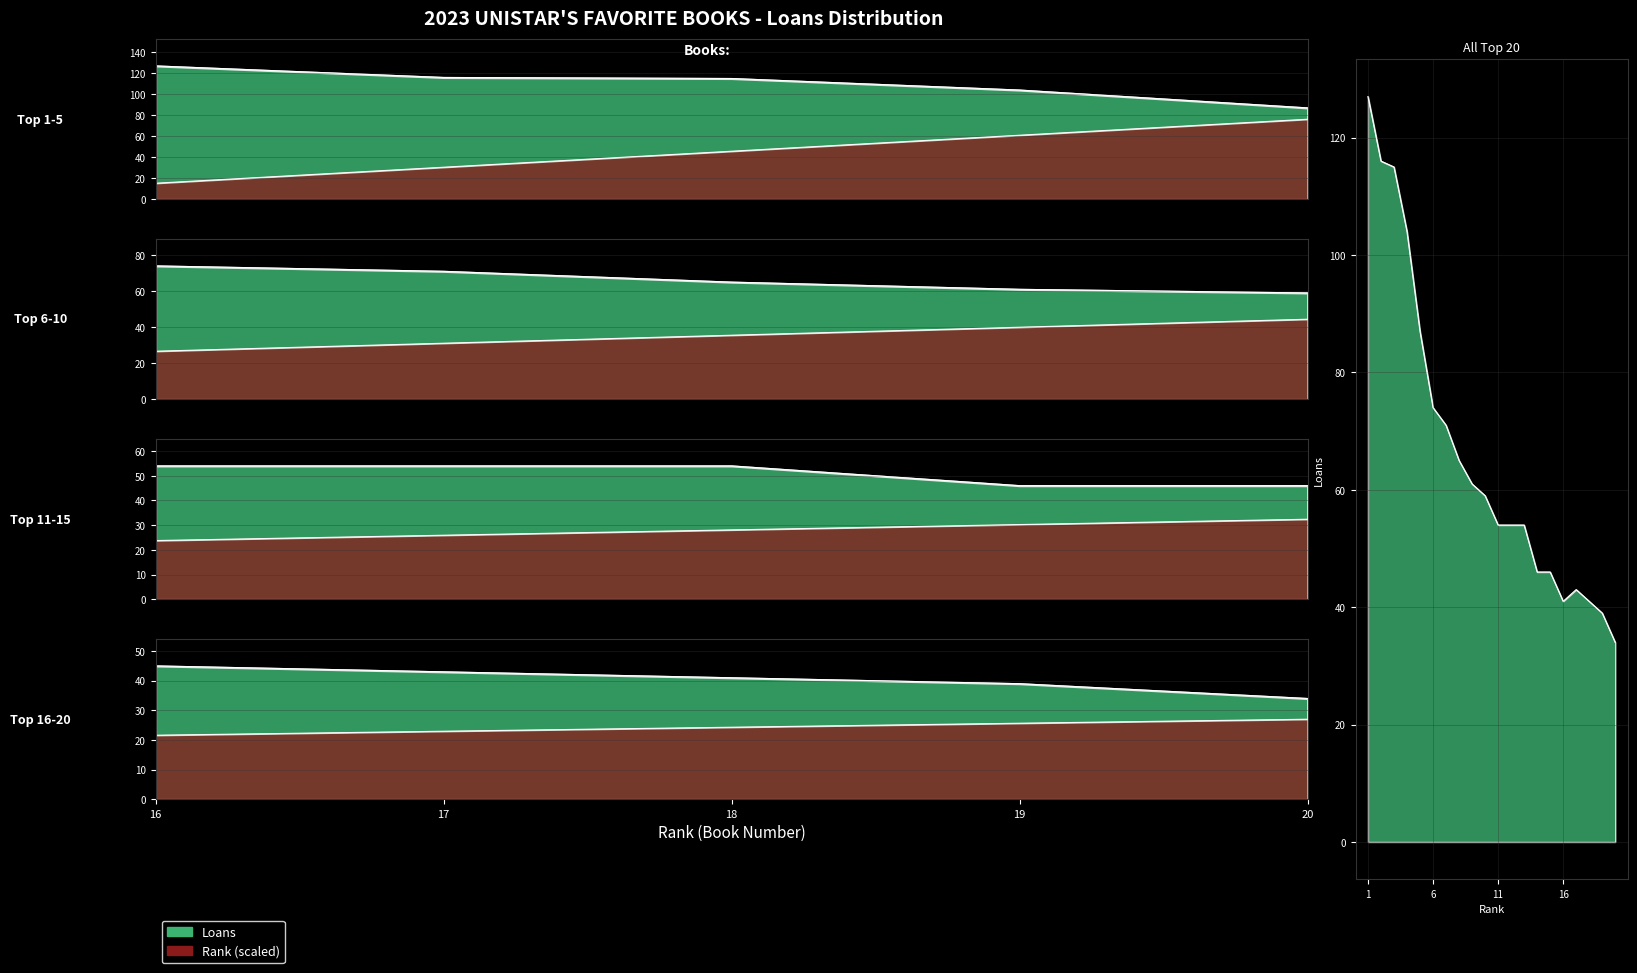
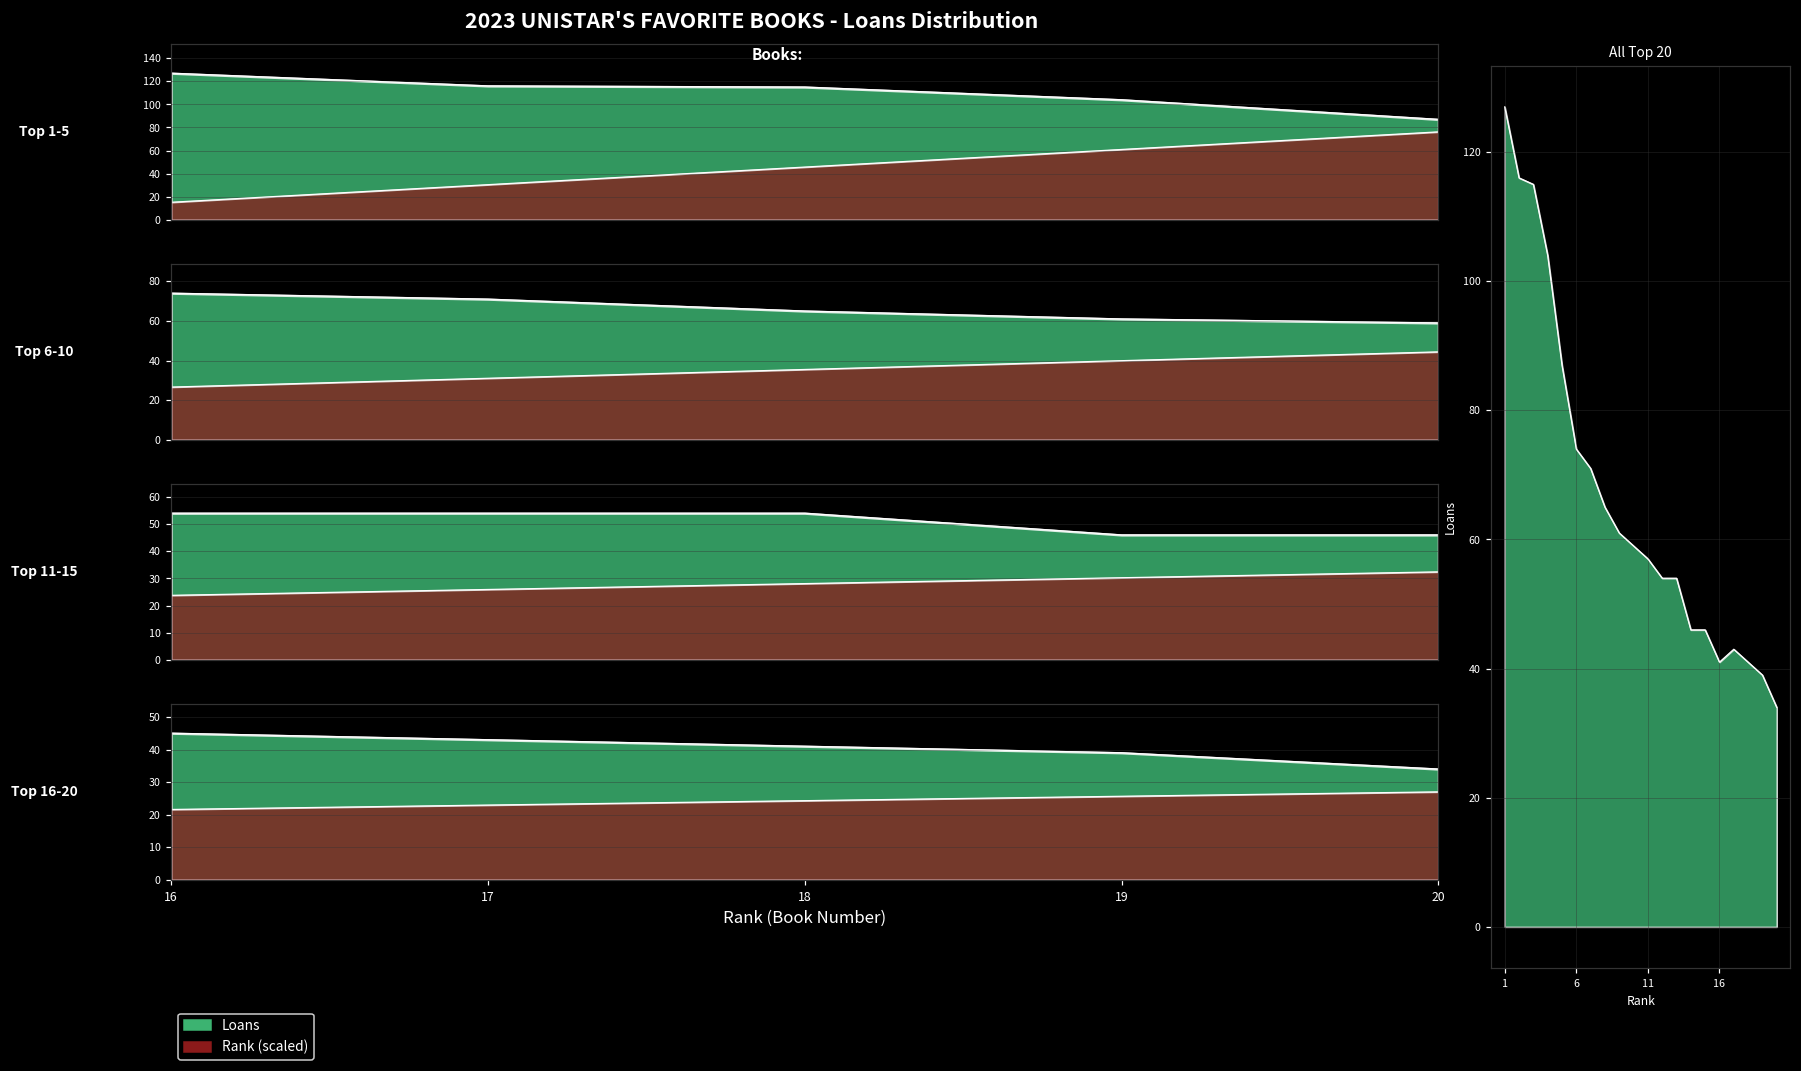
  {
    "All Top 20": {
      "1": 127,
      "6": 74,
-     "11": 54,
+     "11": 57,
      "16": 41
    }
  }
